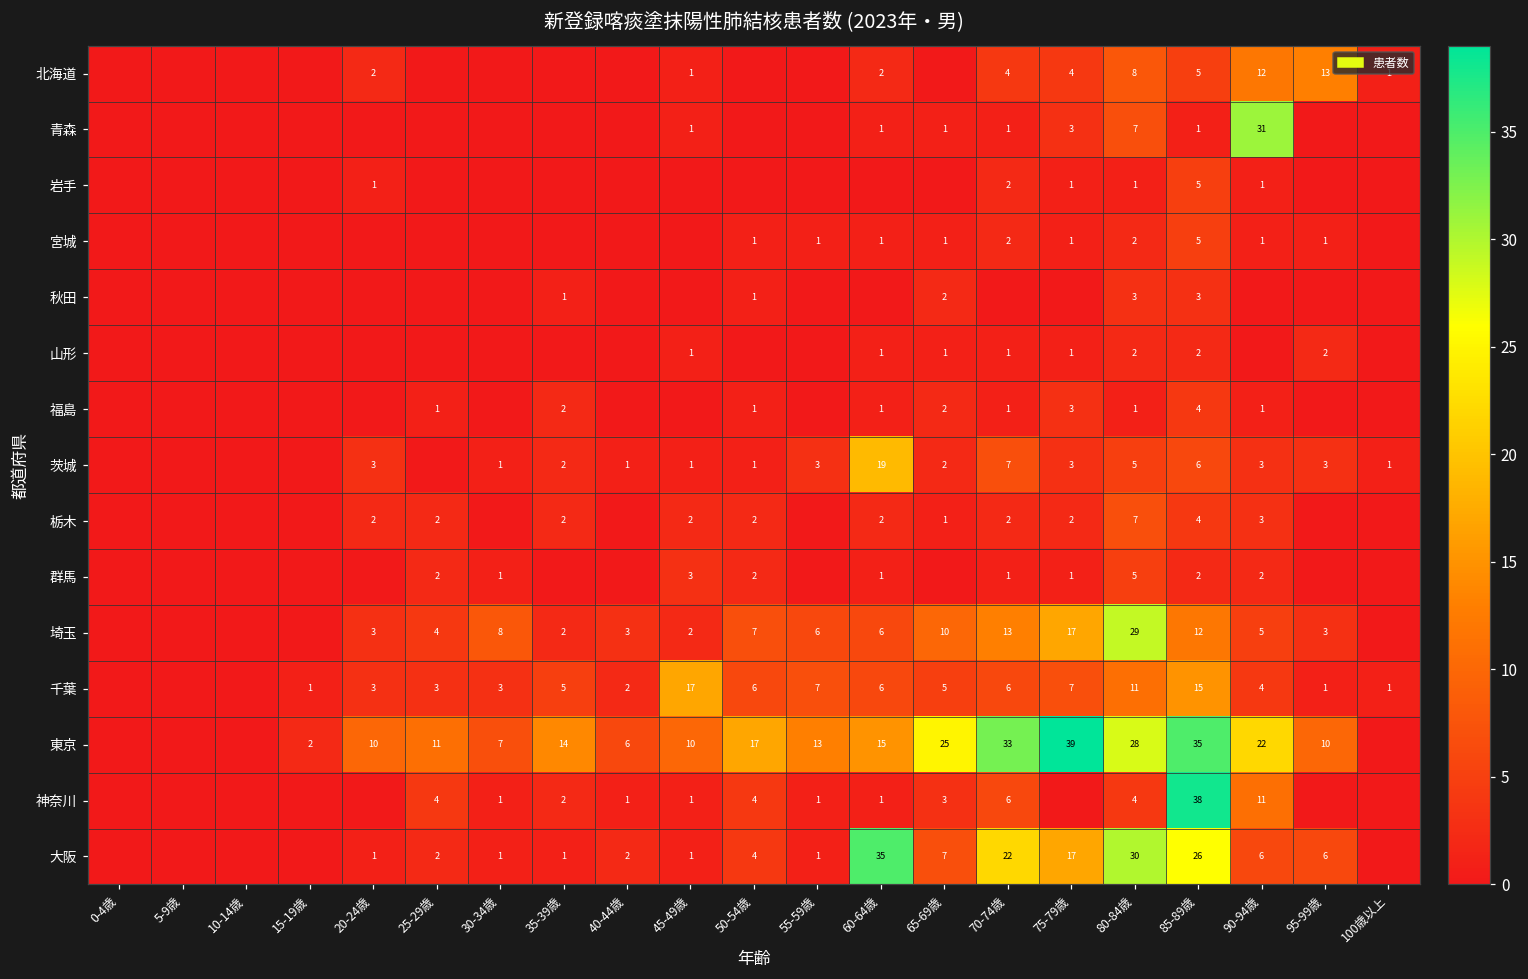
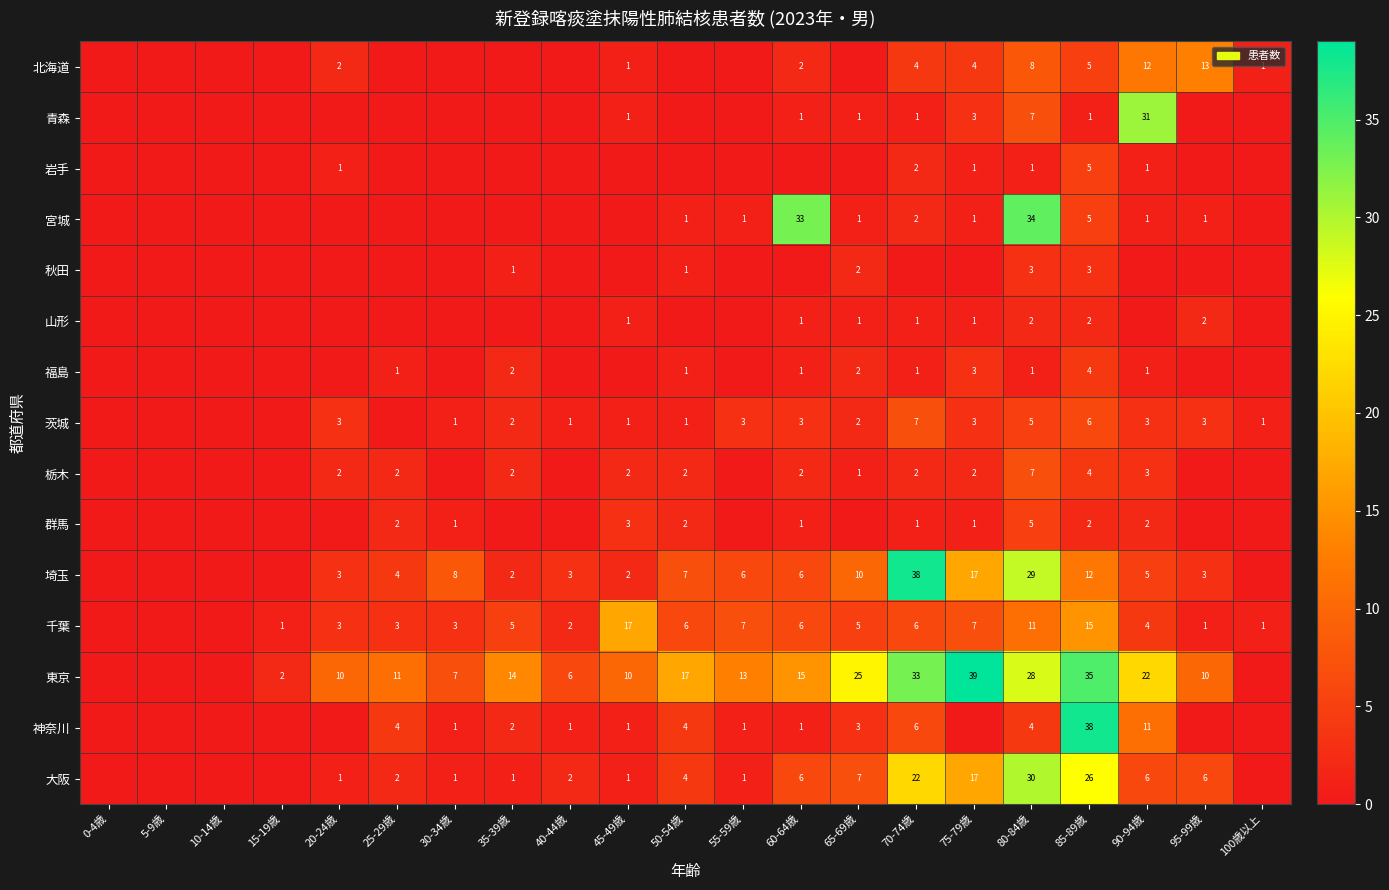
  {
    "北海道": {
      "20-24歳": 2,
      "45-49歳": 1,
      "60-64歳": 2,
      "70-74歳": 4,
      "75-79歳": 4,
      "80-84歳": 8,
      "85-89歳": 5,
      "90-94歳": 12,
      "95-99歳": 13
    },
    "青森": {
      "45-49歳": 1,
      "60-64歳": 1,
      "65-69歳": 1,
      "70-74歳": 1,
      "75-79歳": 3,
      "80-84歳": 7,
      "85-89歳": 1,
      "90-94歳": 31
    },
    "岩手": {
      "20-24歳": 1,
      "70-74歳": 2,
      "75-79歳": 1,
      "80-84歳": 1,
      "85-89歳": 5,
      "90-94歳": 1
    },
    "宮城": {
      "50-54歳": 1,
      "55-59歳": 1,
-     "60-64歳": 1,
+     "60-64歳": 33,
      "65-69歳": 1,
      "70-74歳": 2,
      "75-79歳": 1,
-     "80-84歳": 2,
+     "80-84歳": 34,
      "85-89歳": 5,
      "90-94歳": 1,
      "95-99歳": 1
    },
    "秋田": {
      "35-39歳": 1,
      "50-54歳": 1,
      "65-69歳": 2,
      "80-84歳": 3,
      "85-89歳": 3
    },
    "山形": {
      "45-49歳": 1,
      "60-64歳": 1,
      "65-69歳": 1,
      "70-74歳": 1,
      "75-79歳": 1,
      "80-84歳": 2,
      "85-89歳": 2,
      "95-99歳": 2
    },
    "福島": {
      "25-29歳": 1,
      "35-39歳": 2,
      "50-54歳": 1,
      "60-64歳": 1,
      "65-69歳": 2,
      "70-74歳": 1,
      "75-79歳": 3,
      "80-84歳": 1,
      "85-89歳": 4,
      "90-94歳": 1
    },
    "茨城": {
      "20-24歳": 3,
      "30-34歳": 1,
      "35-39歳": 2,
      "40-44歳": 1,
      "45-49歳": 1,
      "50-54歳": 1,
      "55-59歳": 3,
-     "60-64歳": 19,
+     "60-64歳": 3,
      "65-69歳": 2,
      "70-74歳": 7,
      "75-79歳": 3,
      "80-84歳": 5,
      "85-89歳": 6,
      "90-94歳": 3,
      "95-99歳": 3,
      "100歳以上": 1
    },
    "栃木": {
      "20-24歳": 2,
      "25-29歳": 2,
      "35-39歳": 2,
      "45-49歳": 2,
      "50-54歳": 2,
      "60-64歳": 2,
      "65-69歳": 1,
      "70-74歳": 2,
      "75-79歳": 2,
      "80-84歳": 7,
      "85-89歳": 4,
      "90-94歳": 3
    },
    "群馬": {
      "25-29歳": 2,
      "30-34歳": 1,
      "45-49歳": 3,
      "50-54歳": 2,
      "60-64歳": 1,
      "70-74歳": 1,
      "75-79歳": 1,
      "80-84歳": 5,
      "85-89歳": 2,
      "90-94歳": 2
    },
    "埼玉": {
      "20-24歳": 3,
      "25-29歳": 4,
      "30-34歳": 8,
      "35-39歳": 2,
      "40-44歳": 3,
      "45-49歳": 2,
      "50-54歳": 7,
      "55-59歳": 6,
      "60-64歳": 6,
      "65-69歳": 10,
-     "70-74歳": 13,
+     "70-74歳": 38,
      "75-79歳": 17,
      "80-84歳": 29,
      "85-89歳": 12,
      "90-94歳": 5,
      "95-99歳": 3
    },
    "千葉": {
      "15-19歳": 1,
      "20-24歳": 3,
      "25-29歳": 3,
      "30-34歳": 3,
      "35-39歳": 5,
      "40-44歳": 2,
      "45-49歳": 17,
      "50-54歳": 6,
      "55-59歳": 7,
      "60-64歳": 6,
      "65-69歳": 5,
      "70-74歳": 6,
      "75-79歳": 7,
      "80-84歳": 11,
      "85-89歳": 15,
      "90-94歳": 4,
      "95-99歳": 1,
      "100歳以上": 1
    },
    "東京": {
      "15-19歳": 2,
      "20-24歳": 10,
      "25-29歳": 11,
      "30-34歳": 7,
      "35-39歳": 14,
      "40-44歳": 6,
      "45-49歳": 10,
      "50-54歳": 17,
      "55-59歳": 13,
      "60-64歳": 15,
      "65-69歳": 25,
      "70-74歳": 33,
      "75-79歳": 39,
      "80-84歳": 28,
      "85-89歳": 35,
      "90-94歳": 22,
      "95-99歳": 10
    },
    "神奈川": {
      "25-29歳": 4,
      "30-34歳": 1,
      "35-39歳": 2,
      "40-44歳": 1,
      "45-49歳": 1,
      "50-54歳": 4,
      "55-59歳": 1,
      "60-64歳": 1,
      "65-69歳": 3,
      "70-74歳": 6,
      "80-84歳": 4,
      "85-89歳": 38,
      "90-94歳": 11
    },
    "大阪": {
      "20-24歳": 1,
      "25-29歳": 2,
      "30-34歳": 1,
      "35-39歳": 1,
      "40-44歳": 2,
      "45-49歳": 1,
      "50-54歳": 4,
      "55-59歳": 1,
-     "60-64歳": 35,
+     "60-64歳": 6,
      "65-69歳": 7,
      "70-74歳": 22,
      "75-79歳": 17,
      "80-84歳": 30,
      "85-89歳": 26,
      "90-94歳": 6,
      "95-99歳": 6
    }
  }
